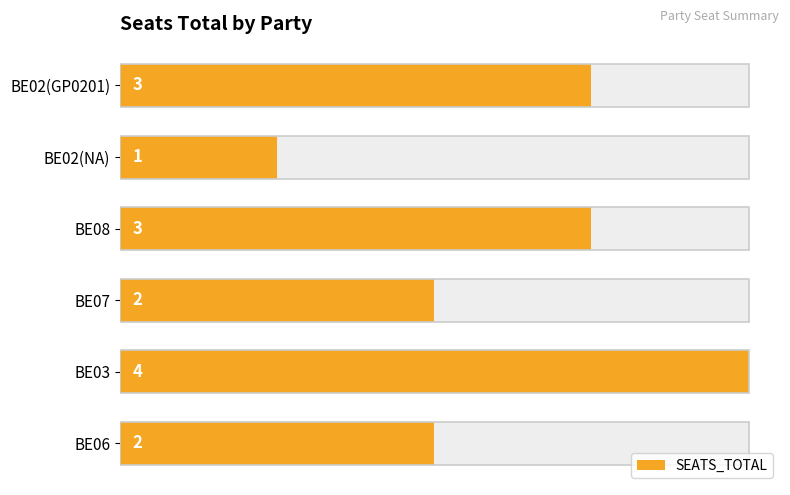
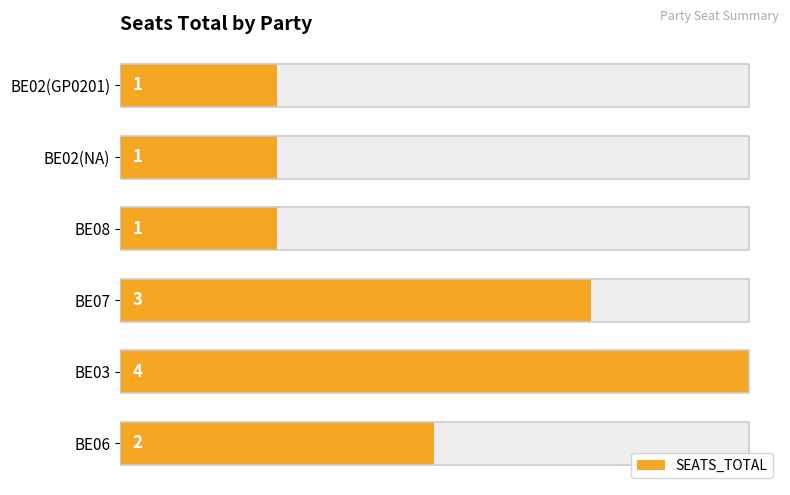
  {
    "SEATS_TOTAL": {
-     "BE02(GP0201)": 3,
-     "BE08": 3,
-     "BE07": 2,
+     "BE02(GP0201)": 1,
+     "BE08": 1,
+     "BE07": 3,
      "BE03": 4
    }
  }
